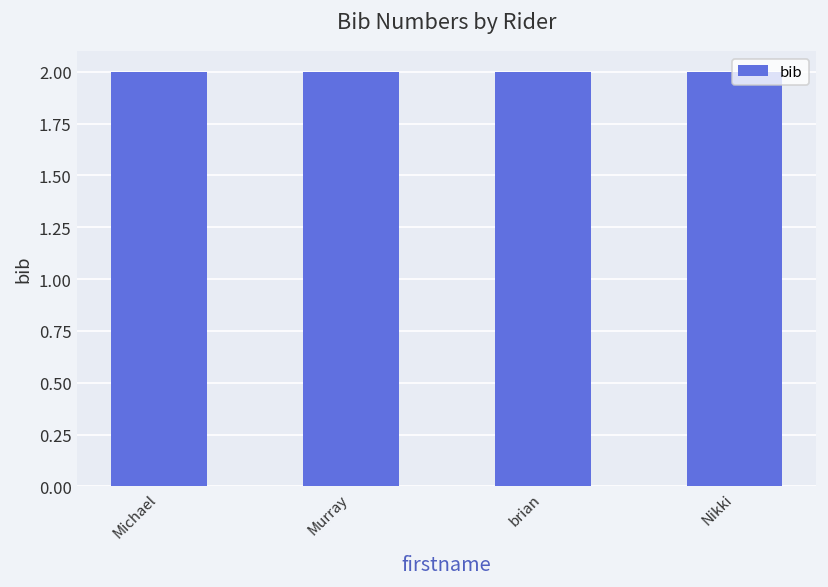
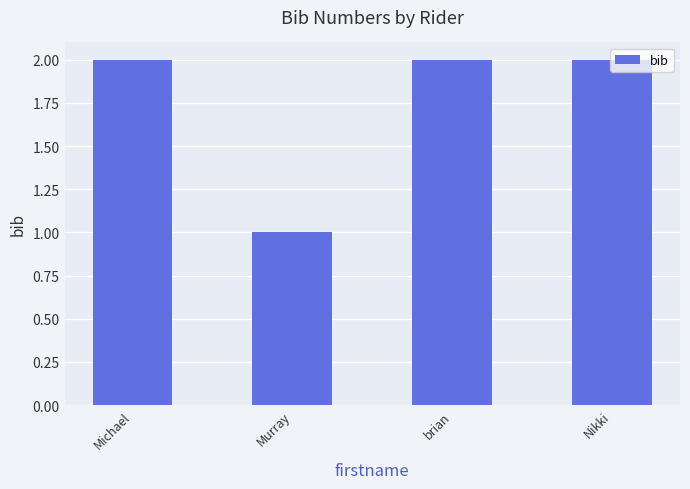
  {
    "Michael": 2,
-   "Murray": 2,
+   "Murray": 1,
    "brian": 2
  }
